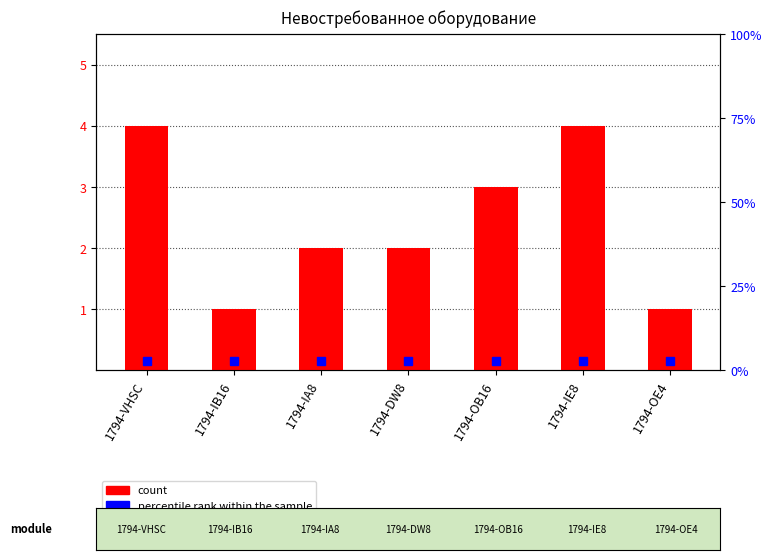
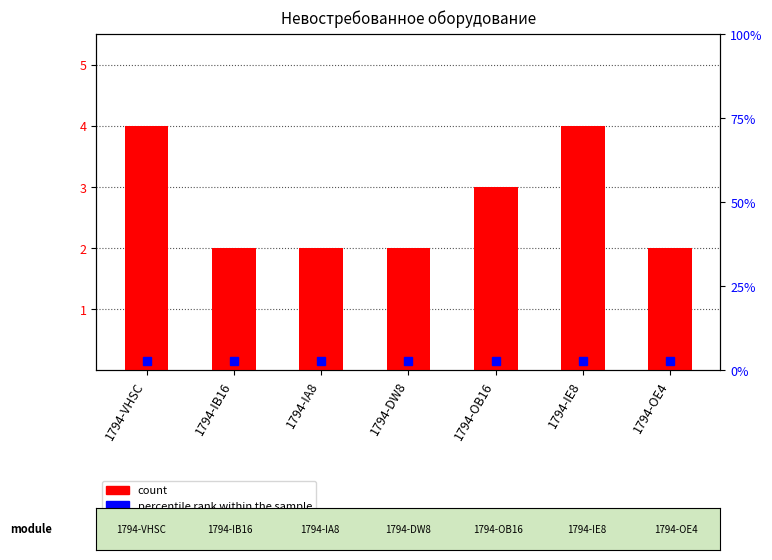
  {
    "count": {
      "1794-VHSC": 4,
-     "1794-IB16": 1,
+     "1794-IB16": 2,
      "1794-IA8": 2,
      "1794-DW8": 2,
      "1794-OB16": 3,
      "1794-IE8": 4,
-     "1794-OE4": 1
+     "1794-OE4": 2
    }
  }
